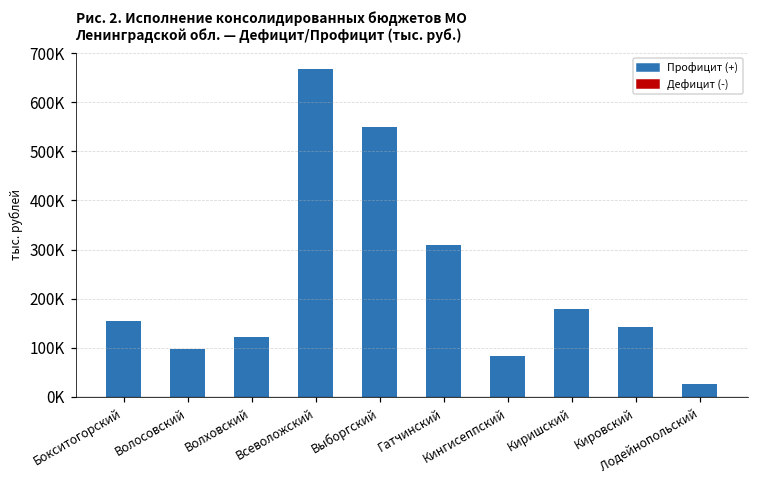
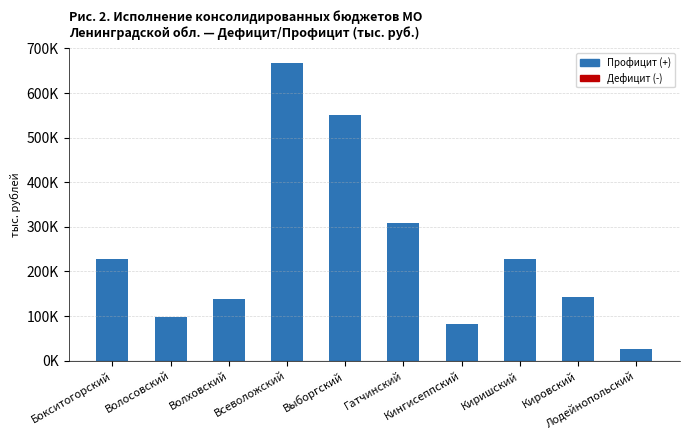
  {
-   "Бокситогорский": 150000,
+   "Бокситогорский": 230000,
    "Волосовский": 100000,
-   "Волховский": 120000,
+   "Волховский": 140000,
    "Всеволожский": 670000,
    "Выборгский": 550000,
    "Гатчинский": 310000,
    "Кингисеппский": 80000,
-   "Киришский": 180000,
+   "Киришский": 230000,
    "Кировский": 140000,
    "Лодейнопольский": 30000
  }
